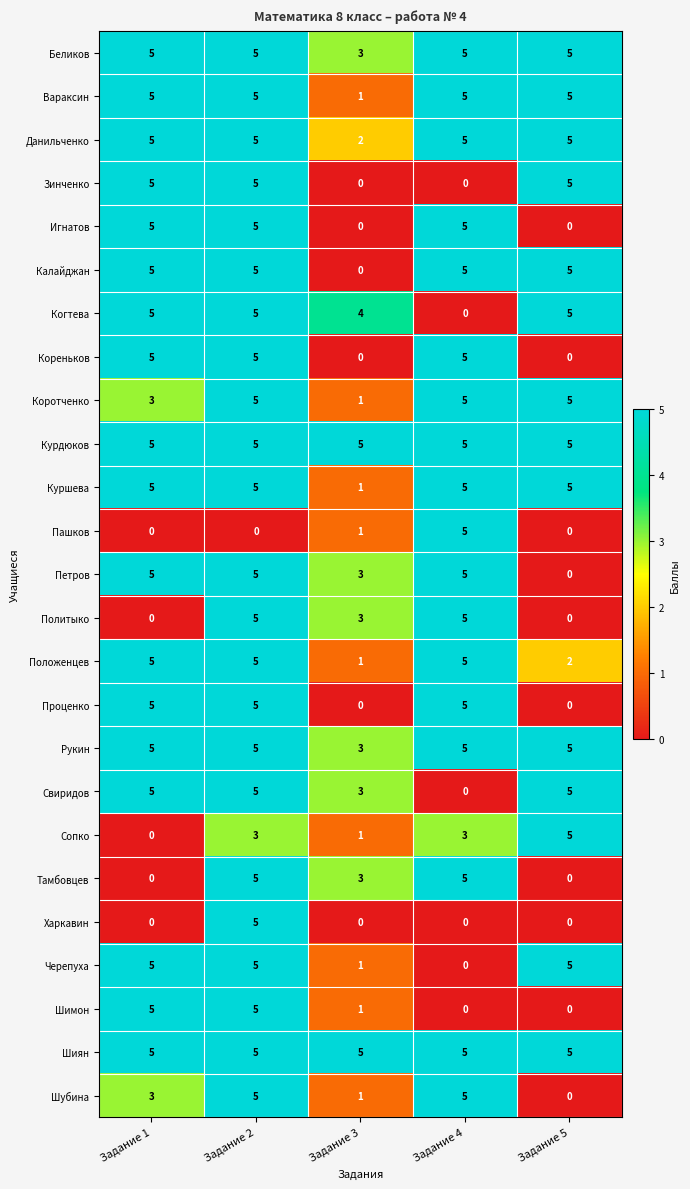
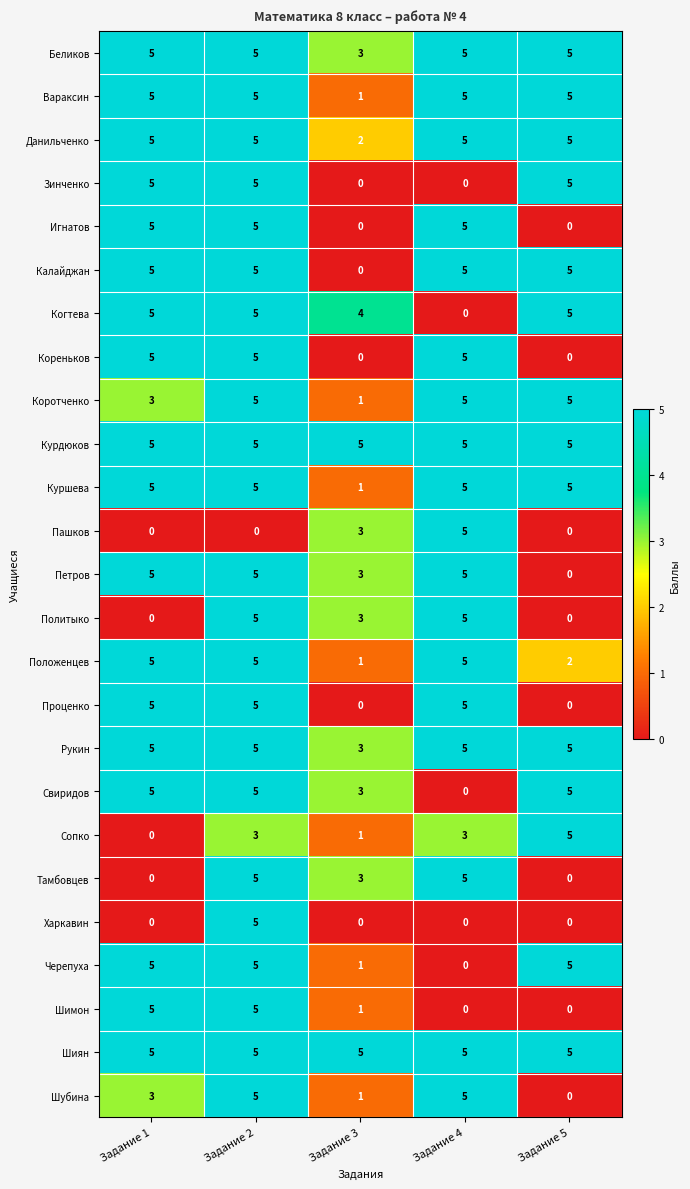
  {
    "Беликов": {
      "Задание 1": 5,
      "Задание 2": 5,
      "Задание 3": 3,
      "Задание 4": 5,
      "Задание 5": 5
    },
    "Вараксин": {
      "Задание 1": 5,
      "Задание 2": 5,
      "Задание 3": 1,
      "Задание 4": 5,
      "Задание 5": 5
    },
    "Данильченко": {
      "Задание 1": 5,
      "Задание 2": 5,
      "Задание 3": 2,
      "Задание 4": 5,
      "Задание 5": 5
    },
    "Зинченко": {
      "Задание 1": 5,
      "Задание 2": 5,
      "Задание 3": 0,
      "Задание 4": 0,
      "Задание 5": 5
    },
    "Игнатов": {
      "Задание 1": 5,
      "Задание 2": 5,
      "Задание 3": 0,
      "Задание 4": 5,
      "Задание 5": 0
    },
    "Калайджан": {
      "Задание 1": 5,
      "Задание 2": 5,
      "Задание 3": 0,
      "Задание 4": 5,
      "Задание 5": 5
    },
    "Когтева": {
      "Задание 1": 5,
      "Задание 2": 5,
      "Задание 3": 4,
      "Задание 4": 0,
      "Задание 5": 5
    },
    "Кореньков": {
      "Задание 1": 5,
      "Задание 2": 5,
      "Задание 3": 0,
      "Задание 4": 5,
      "Задание 5": 0
    },
    "Коротченко": {
      "Задание 1": 3,
      "Задание 2": 5,
      "Задание 3": 1,
      "Задание 4": 5,
      "Задание 5": 5
    },
    "Курдюков": {
      "Задание 1": 5,
      "Задание 2": 5,
      "Задание 3": 5,
      "Задание 4": 5,
      "Задание 5": 5
    },
    "Куршева": {
      "Задание 1": 5,
      "Задание 2": 5,
      "Задание 3": 1,
      "Задание 4": 5,
      "Задание 5": 5
    },
    "Пашков": {
      "Задание 1": 0,
      "Задание 2": 0,
-     "Задание 3": 1,
+     "Задание 3": 3,
      "Задание 4": 5,
      "Задание 5": 0
    },
    "Петров": {
      "Задание 1": 5,
      "Задание 2": 5,
      "Задание 3": 3,
      "Задание 4": 5,
      "Задание 5": 0
    },
    "Политыко": {
      "Задание 1": 0,
      "Задание 2": 5,
      "Задание 3": 3,
      "Задание 4": 5,
      "Задание 5": 0
    },
    "Положенцев": {
      "Задание 1": 5,
      "Задание 2": 5,
      "Задание 3": 1,
      "Задание 4": 5,
      "Задание 5": 2
    },
    "Проценко": {
      "Задание 1": 5,
      "Задание 2": 5,
      "Задание 3": 0,
      "Задание 4": 5,
      "Задание 5": 0
    },
    "Рукин": {
      "Задание 1": 5,
      "Задание 2": 5,
      "Задание 3": 3,
      "Задание 4": 5,
      "Задание 5": 5
    },
    "Свиридов": {
      "Задание 1": 5,
      "Задание 2": 5,
      "Задание 3": 3,
      "Задание 4": 0,
      "Задание 5": 5
    },
    "Сопко": {
      "Задание 1": 0,
      "Задание 2": 3,
      "Задание 3": 1,
      "Задание 4": 3,
      "Задание 5": 5
    },
    "Тамбовцев": {
      "Задание 1": 0,
      "Задание 2": 5,
      "Задание 3": 3,
      "Задание 4": 5,
      "Задание 5": 0
    },
    "Харкавин": {
      "Задание 1": 0,
      "Задание 2": 5,
      "Задание 3": 0,
      "Задание 4": 0,
      "Задание 5": 0
    },
    "Черепуха": {
      "Задание 1": 5,
      "Задание 2": 5,
      "Задание 3": 1,
      "Задание 4": 0,
      "Задание 5": 5
    },
    "Шимон": {
      "Задание 1": 5,
      "Задание 2": 5,
      "Задание 3": 1,
      "Задание 4": 0,
      "Задание 5": 0
    },
    "Шиян": {
      "Задание 1": 5,
      "Задание 2": 5,
      "Задание 3": 5,
      "Задание 4": 5,
      "Задание 5": 5
    },
    "Шубина": {
      "Задание 1": 3,
      "Задание 2": 5,
      "Задание 3": 1,
      "Задание 4": 5,
      "Задание 5": 0
    }
  }
